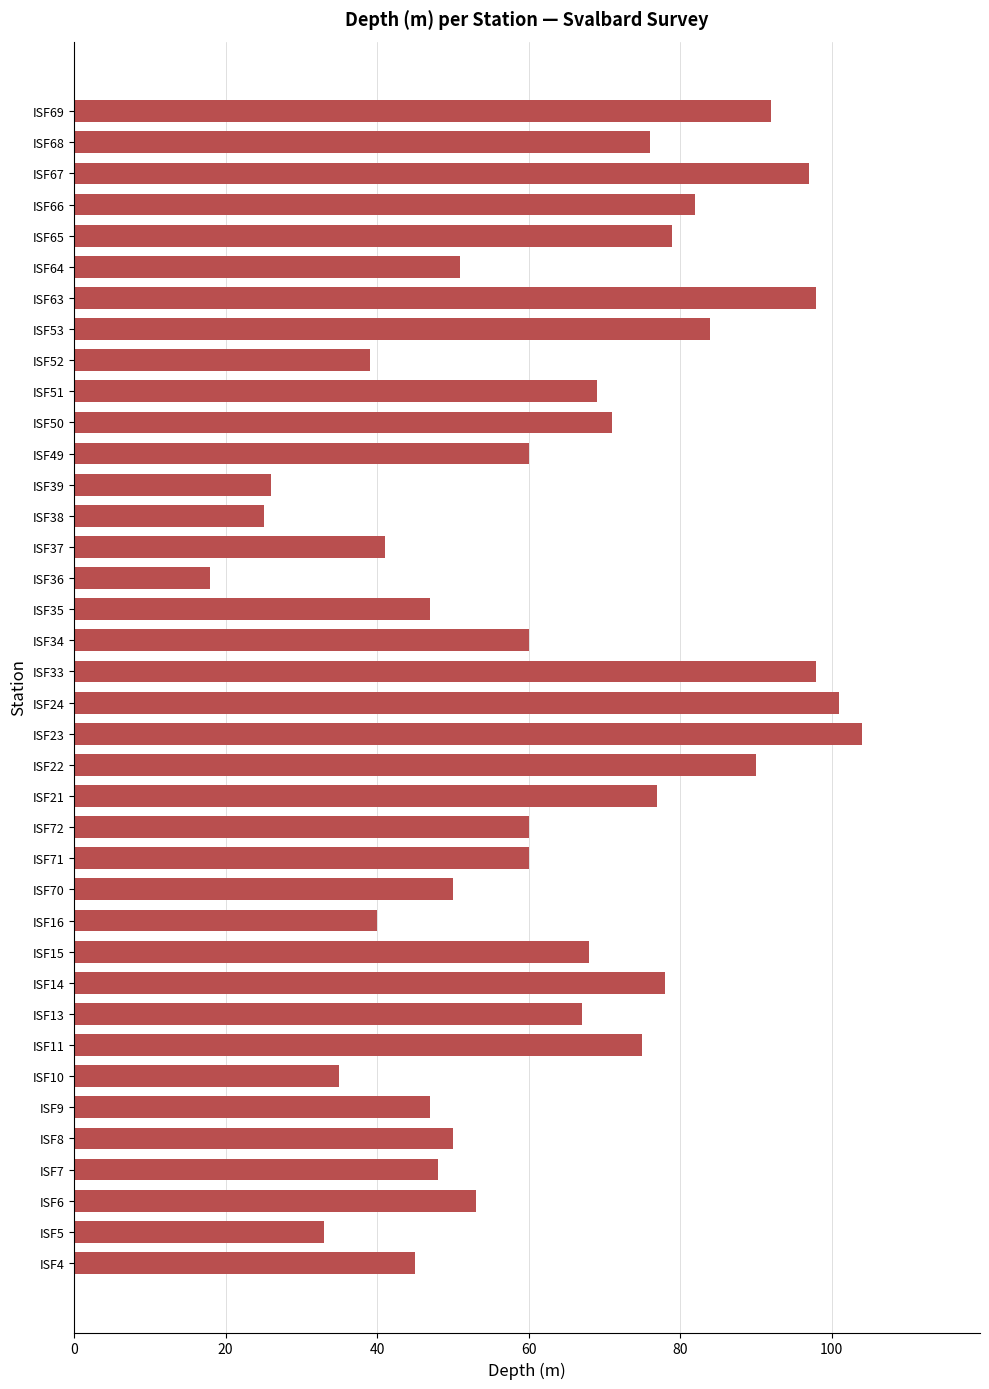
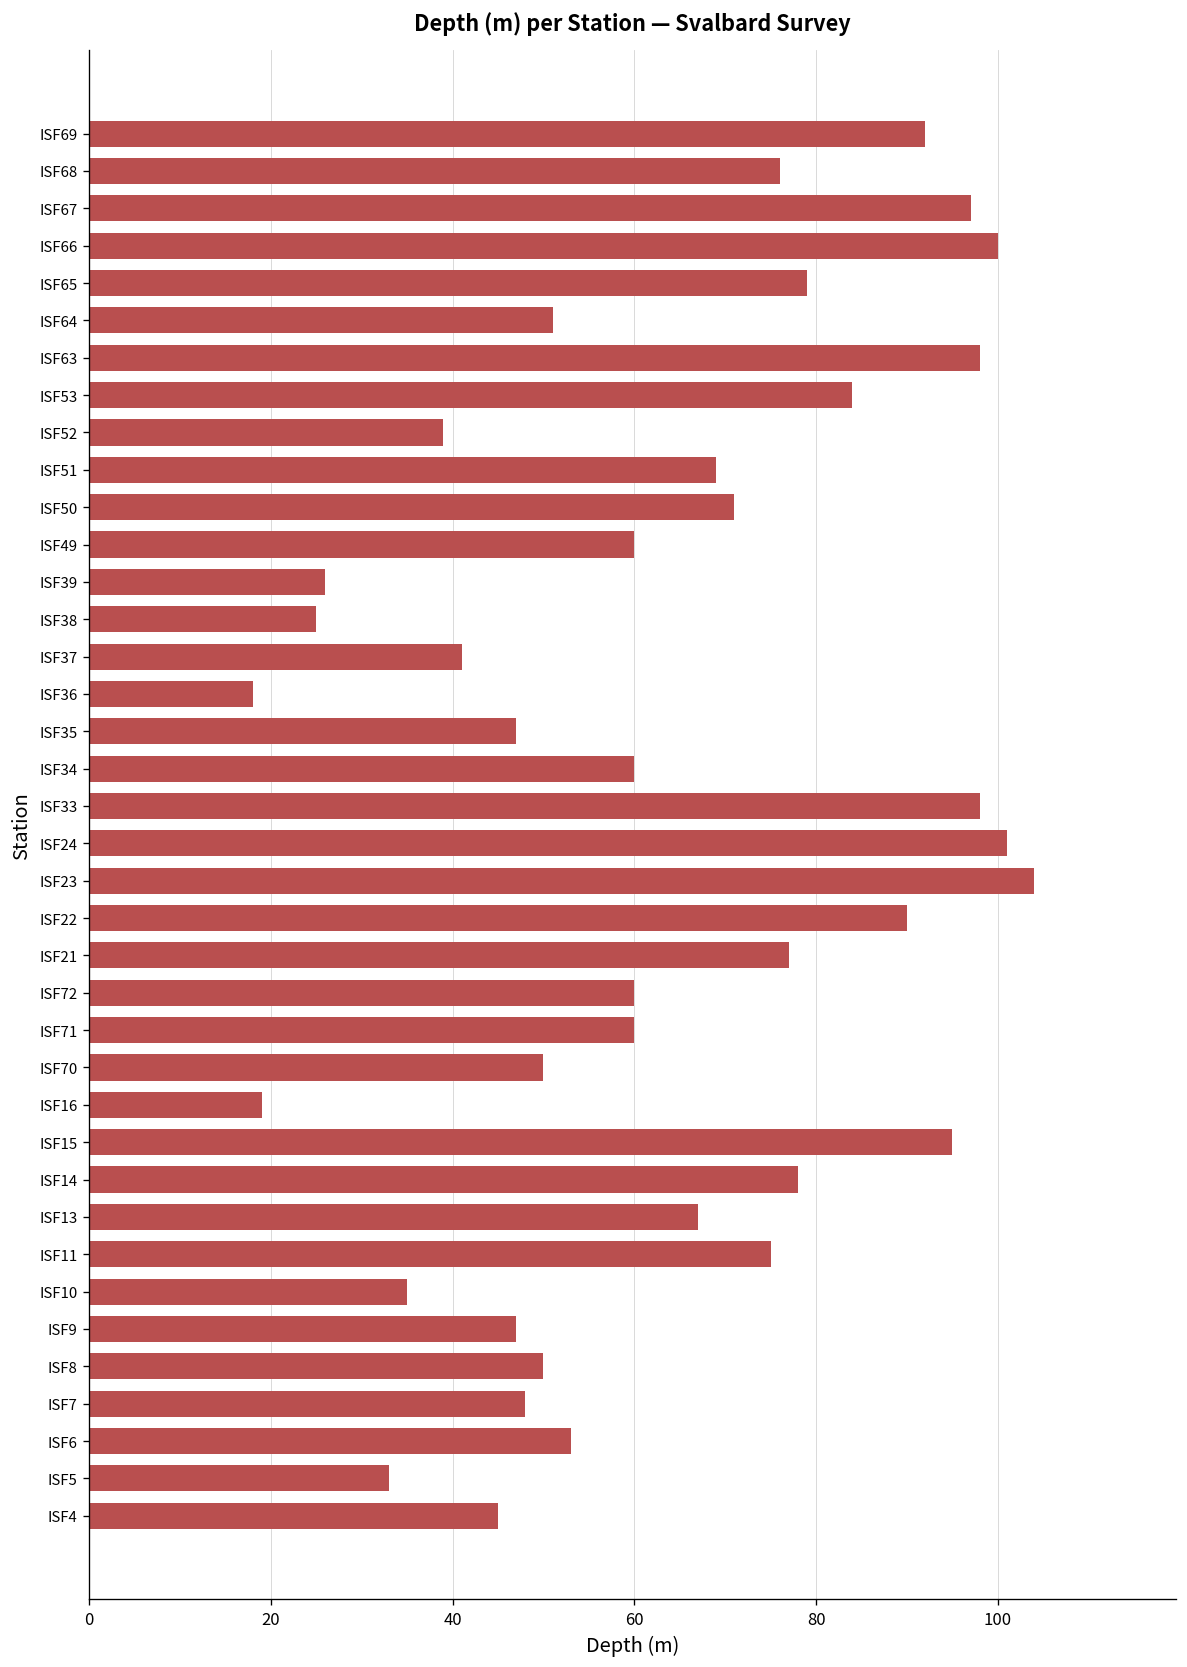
  {
    "ISF69": 92,
    "ISF68": 76,
    "ISF67": 97,
-   "ISF66": 82,
+   "ISF66": 100,
    "ISF65": 79,
    "ISF64": 51,
    "ISF63": 98,
    "ISF53": 84,
    "ISF52": 39,
    "ISF51": 69,
    "ISF50": 71,
    "ISF49": 60,
    "ISF39": 26,
    "ISF38": 25,
    "ISF37": 41,
    "ISF36": 18,
    "ISF35": 47,
    "ISF34": 60,
    "ISF33": 98,
    "ISF24": 101,
    "ISF23": 104,
    "ISF22": 90,
    "ISF21": 77,
    "ISF72": 60,
    "ISF71": 60,
    "ISF70": 50,
-   "ISF16": 40,
-   "ISF15": 68,
+   "ISF16": 19,
+   "ISF15": 95,
    "ISF14": 78,
    "ISF13": 67,
    "ISF11": 75,
    "ISF10": 35,
    "ISF9": 47,
    "ISF8": 50,
    "ISF7": 48,
    "ISF6": 53,
    "ISF5": 33,
    "ISF4": 45
  }
